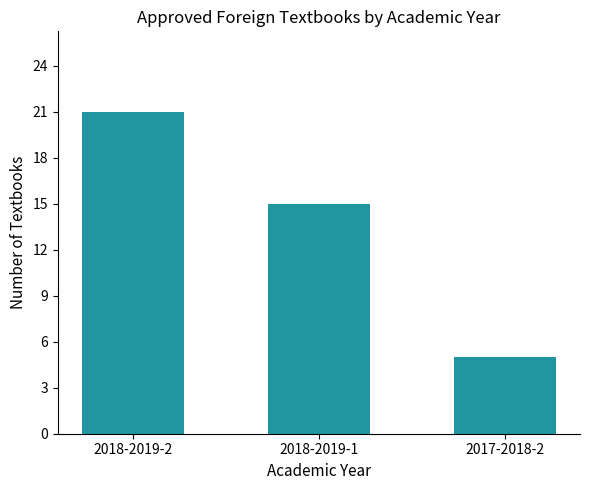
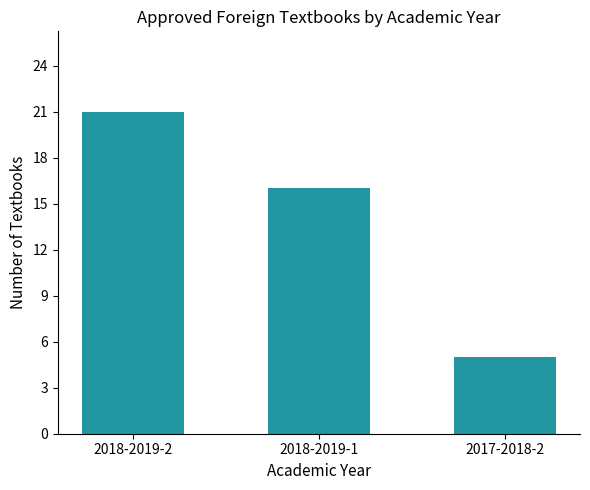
  {
    "2018-2019-2": 21,
-   "2018-2019-1": 15,
+   "2018-2019-1": 16,
    "2017-2018-2": 5
  }
